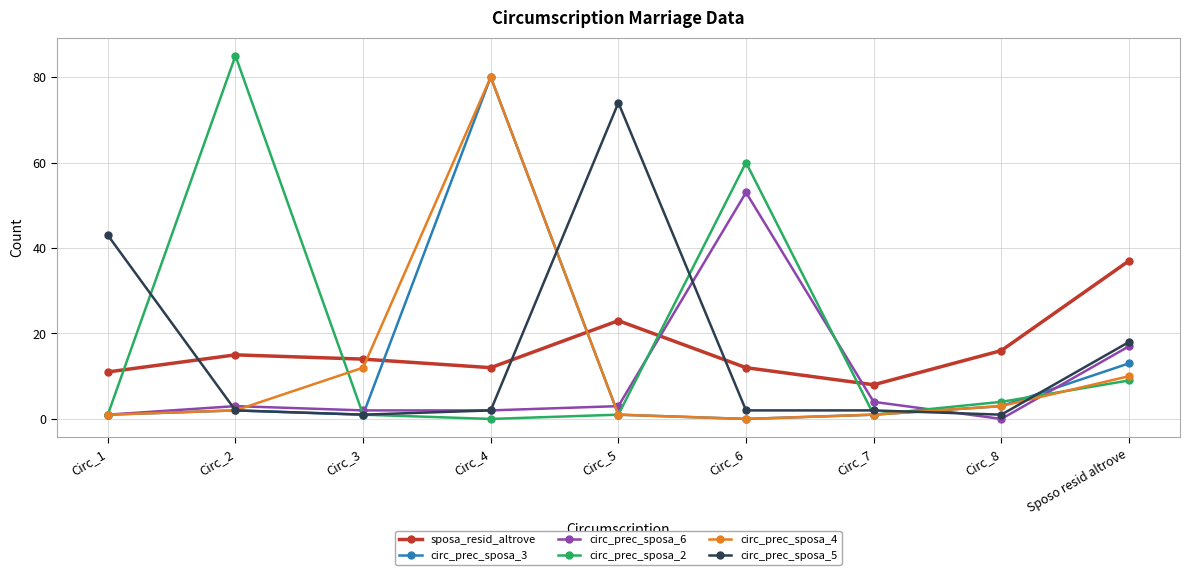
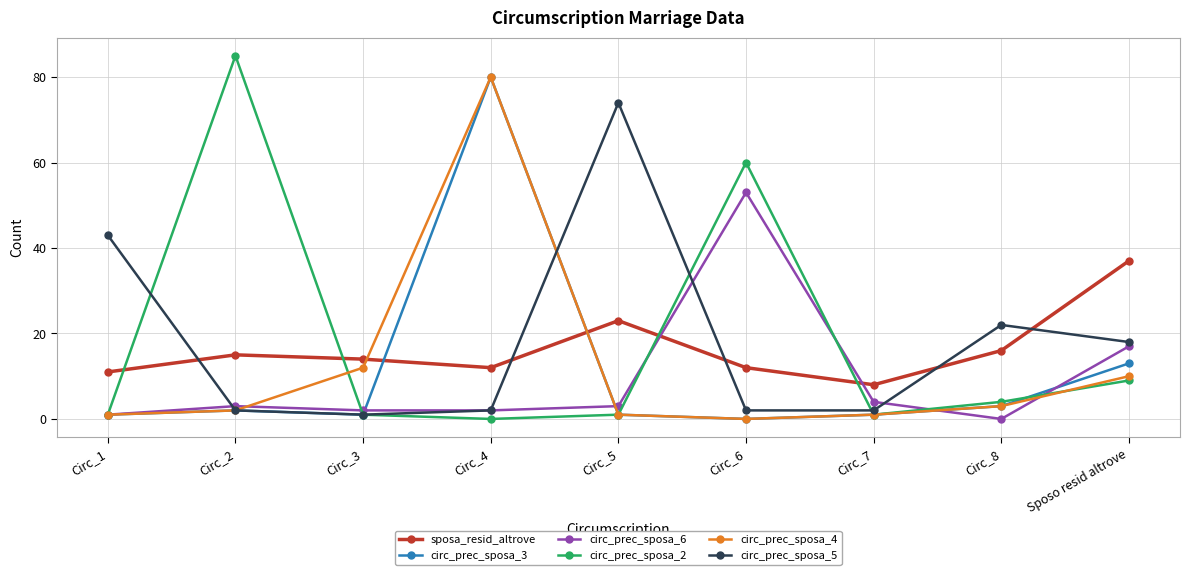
  {
    "sposa_resid_altrove": {
      "Circ_1": 11,
      "Circ_2": 15,
      "Circ_3": 14,
      "Circ_4": 12,
      "Circ_5": 23,
      "Circ_6": 12,
      "Circ_7": 8,
      "Circ_8": 16,
      "Sposo resid altrove": 37
    },
    "circ_prec_sposa_3": {
      "Sposo resid altrove": 13
    },
    "circ_prec_sposa_6": {
      "Circ_2": 3,
      "Circ_3": 2,
      "Circ_5": 3,
      "Circ_6": 53,
      "Circ_7": 4,
      "Circ_8": 0,
      "Sposo resid altrove": 17
    },
    "circ_prec_sposa_2": {
      "Circ_2": 85,
      "Circ_4": 0,
      "Circ_6": 60,
      "Circ_8": 4,
      "Sposo resid altrove": 9
    },
    "circ_prec_sposa_4": {
      "Circ_3": 12,
      "Sposo resid altrove": 10
    },
    "circ_prec_sposa_5": {
      "Circ_1": 43,
      "Circ_5": 74,
      "Circ_6": 2,
      "Circ_7": 2,
-     "Circ_8": 1,
+     "Circ_8": 22,
      "Sposo resid altrove": 18
    }
  }
